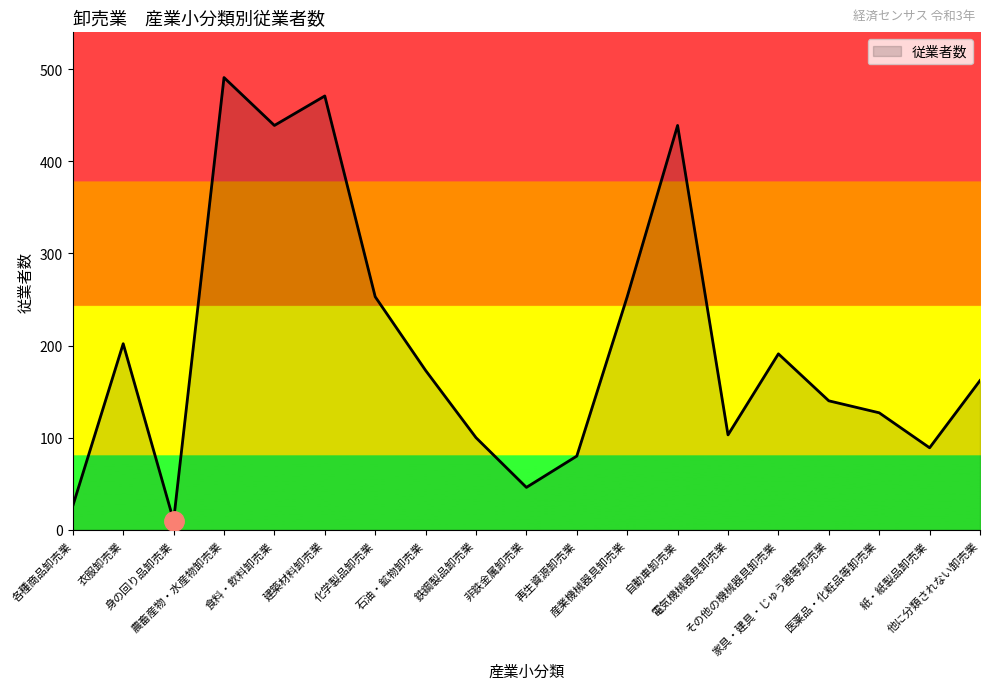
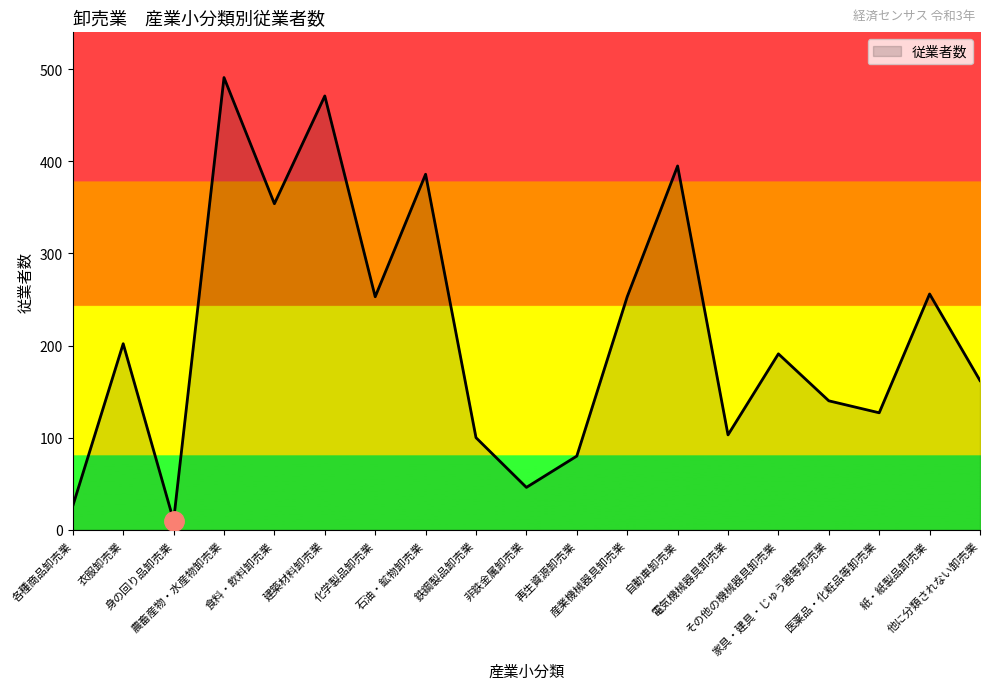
  {
    "従業者数": {
      "各種商品卸売業": 30,
      "衣服卸売業": 200,
      "農畜産物・水産物卸売業": 490,
-     "食料・飲料卸売業": 440,
+     "食料・飲料卸売業": 350,
      "建築材料卸売業": 470,
      "化学製品卸売業": 250,
-     "石油・鉱物卸売業": 170,
+     "石油・鉱物卸売業": 390,
      "鉄鋼製品卸売業": 100,
      "非鉄金属卸売業": 50,
      "再生資源卸売業": 80,
      "産業機械器具卸売業": 250,
-     "自動車卸売業": 440,
+     "自動車卸売業": 400,
      "電気機械器具卸売業": 100,
      "その他の機械器具卸売業": 190,
      "家具・建具・じゅう器等卸売業": 140,
      "医薬品・化粧品等卸売業": 130,
-     "紙・紙製品卸売業": 90,
+     "紙・紙製品卸売業": 260,
      "他に分類されない卸売業": 160
    }
  }
